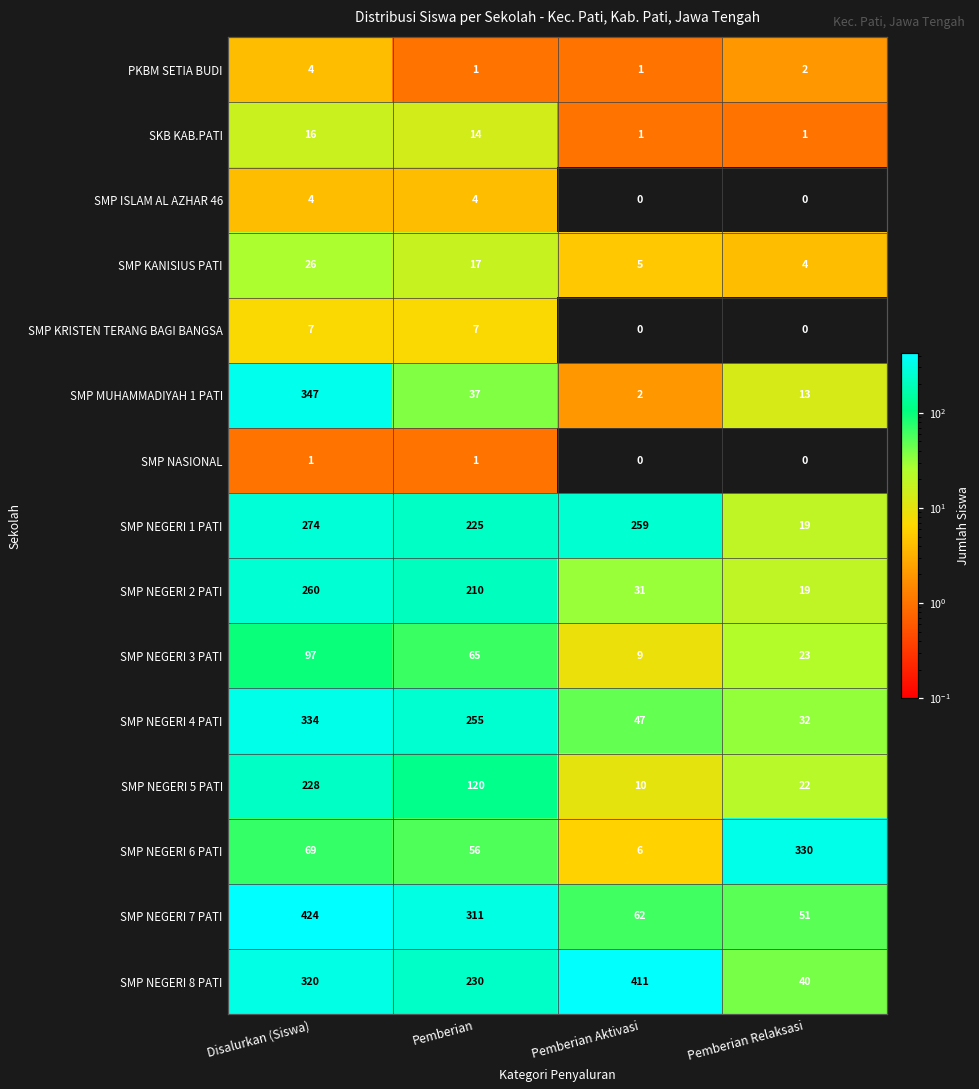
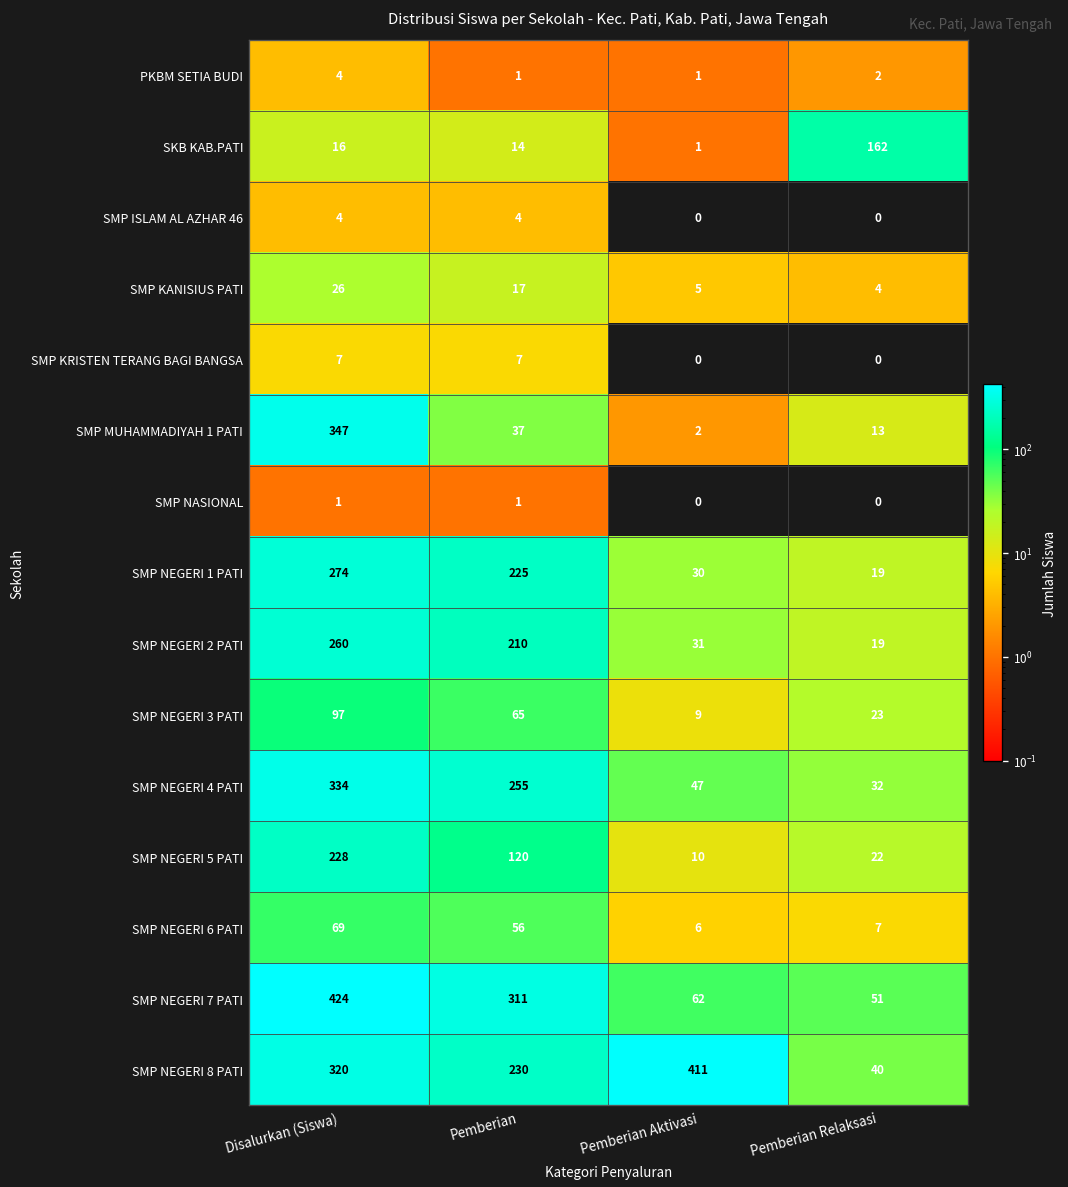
  {
    "PKBM SETIA BUDI": {
      "Disalurkan (Siswa)": 4,
      "Pemberian": 1,
      "Pemberian Aktivasi": 1,
      "Pemberian Relaksasi": 2
    },
    "SKB KAB.PATI": {
      "Disalurkan (Siswa)": 16,
      "Pemberian": 14,
      "Pemberian Aktivasi": 1,
-     "Pemberian Relaksasi": 1
+     "Pemberian Relaksasi": 162
    },
    "SMP ISLAM AL AZHAR 46": {
      "Disalurkan (Siswa)": 4,
      "Pemberian": 4,
      "Pemberian Aktivasi": 0,
      "Pemberian Relaksasi": 0
    },
    "SMP KANISIUS PATI": {
      "Disalurkan (Siswa)": 26,
      "Pemberian": 17,
      "Pemberian Aktivasi": 5,
      "Pemberian Relaksasi": 4
    },
    "SMP KRISTEN TERANG BAGI BANGSA": {
      "Disalurkan (Siswa)": 7,
      "Pemberian": 7,
      "Pemberian Aktivasi": 0,
      "Pemberian Relaksasi": 0
    },
    "SMP MUHAMMADIYAH 1 PATI": {
      "Disalurkan (Siswa)": 347,
      "Pemberian": 37,
      "Pemberian Aktivasi": 2,
      "Pemberian Relaksasi": 13
    },
    "SMP NASIONAL": {
      "Disalurkan (Siswa)": 1,
      "Pemberian": 1,
      "Pemberian Aktivasi": 0,
      "Pemberian Relaksasi": 0
    },
    "SMP NEGERI 1 PATI": {
      "Disalurkan (Siswa)": 274,
      "Pemberian": 225,
-     "Pemberian Aktivasi": 259,
+     "Pemberian Aktivasi": 30,
      "Pemberian Relaksasi": 19
    },
    "SMP NEGERI 2 PATI": {
      "Disalurkan (Siswa)": 260,
      "Pemberian": 210,
      "Pemberian Aktivasi": 31,
      "Pemberian Relaksasi": 19
    },
    "SMP NEGERI 3 PATI": {
      "Disalurkan (Siswa)": 97,
      "Pemberian": 65,
      "Pemberian Aktivasi": 9,
      "Pemberian Relaksasi": 23
    },
    "SMP NEGERI 4 PATI": {
      "Disalurkan (Siswa)": 334,
      "Pemberian": 255,
      "Pemberian Aktivasi": 47,
      "Pemberian Relaksasi": 32
    },
    "SMP NEGERI 5 PATI": {
      "Disalurkan (Siswa)": 228,
      "Pemberian": 120,
      "Pemberian Aktivasi": 10,
      "Pemberian Relaksasi": 22
    },
    "SMP NEGERI 6 PATI": {
      "Disalurkan (Siswa)": 69,
      "Pemberian": 56,
      "Pemberian Aktivasi": 6,
-     "Pemberian Relaksasi": 330
+     "Pemberian Relaksasi": 7
    },
    "SMP NEGERI 7 PATI": {
      "Disalurkan (Siswa)": 424,
      "Pemberian": 311,
      "Pemberian Aktivasi": 62,
      "Pemberian Relaksasi": 51
    },
    "SMP NEGERI 8 PATI": {
      "Disalurkan (Siswa)": 320,
      "Pemberian": 230,
      "Pemberian Aktivasi": 411,
      "Pemberian Relaksasi": 40
    }
  }
